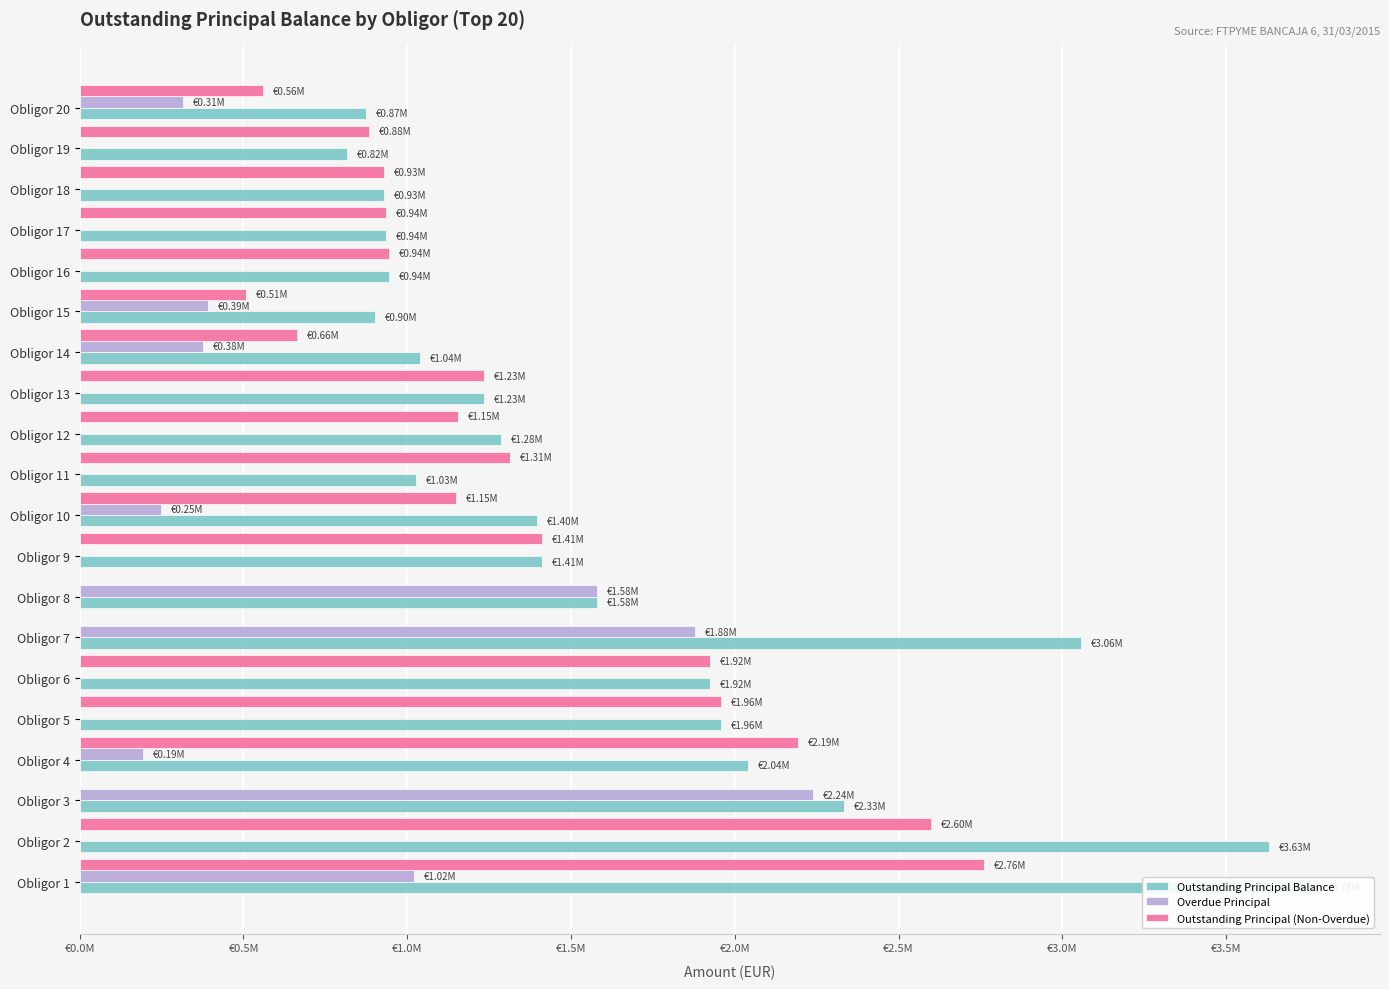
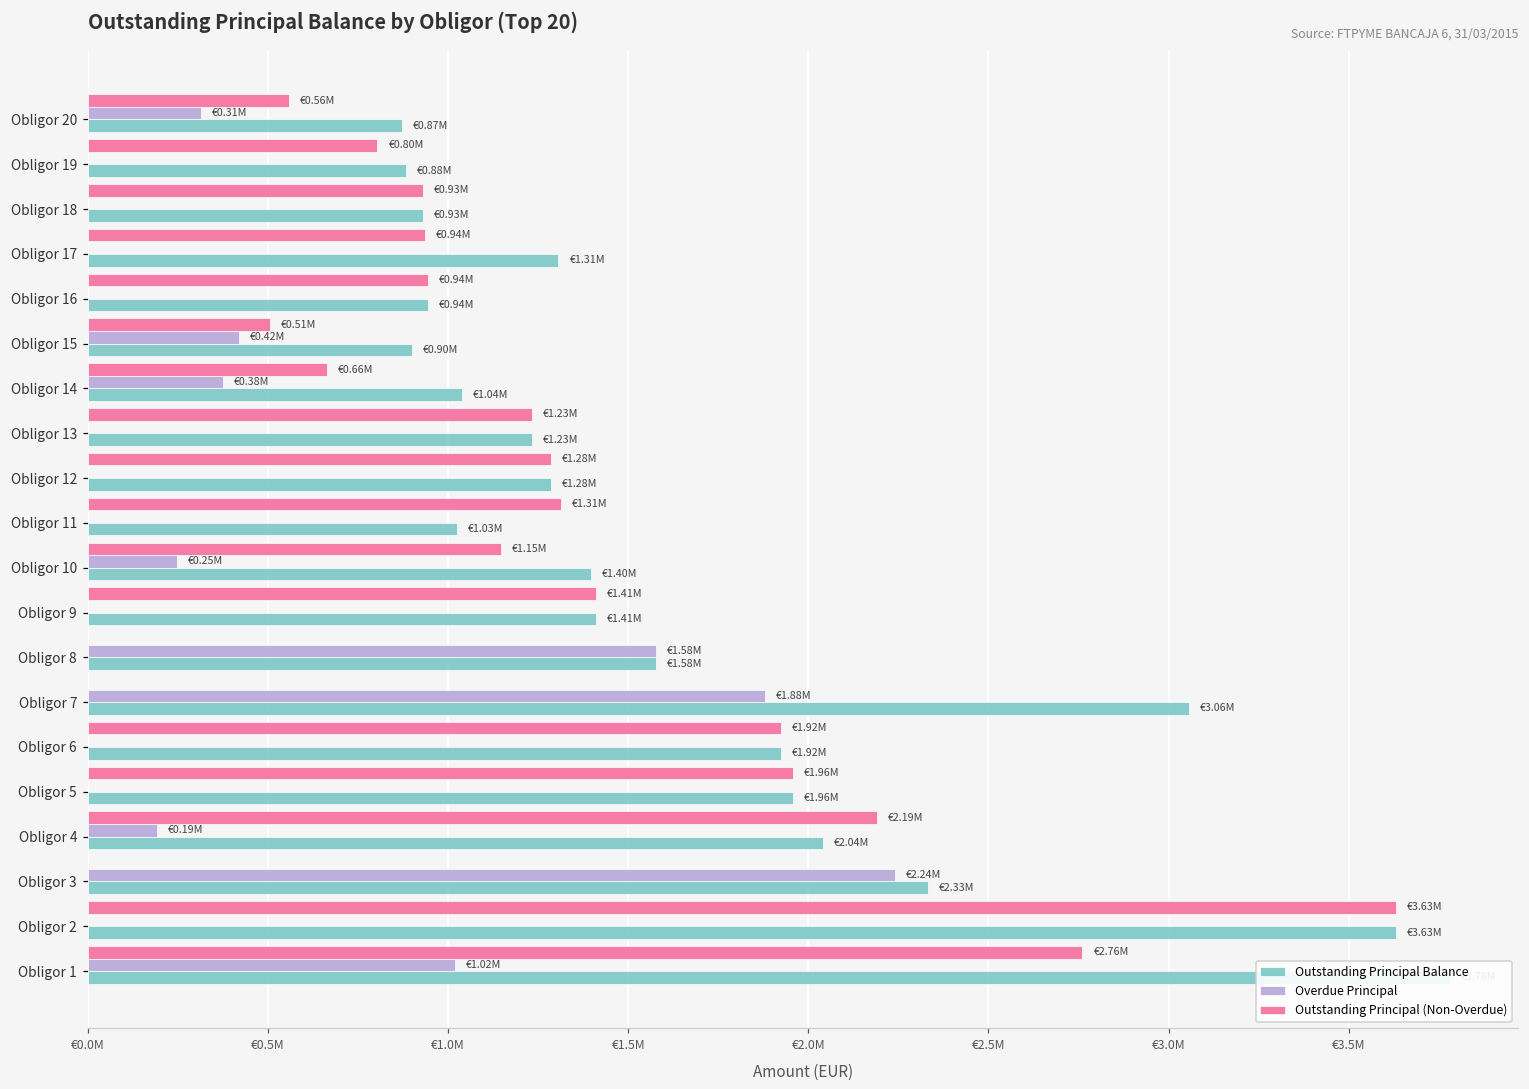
  {
    "Outstanding Principal Balance": {
      "Obligor 20": "€0.87M",
-     "Obligor 19": "€0.82M",
+     "Obligor 19": "€0.88M",
      "Obligor 18": "€0.93M",
-     "Obligor 17": "€0.94M",
+     "Obligor 17": "€1.31M",
      "Obligor 16": "€0.94M",
      "Obligor 15": "€0.90M",
      "Obligor 14": "€1.04M",
      "Obligor 13": "€1.23M",
      "Obligor 12": "€1.28M",
      "Obligor 11": "€1.03M",
      "Obligor 10": "€1.40M",
      "Obligor 9": "€1.41M",
      "Obligor 8": "€1.58M",
      "Obligor 7": "€3.06M",
      "Obligor 6": "€1.92M",
      "Obligor 5": "€1.96M",
      "Obligor 4": "€2.04M",
      "Obligor 3": "€2.33M",
      "Obligor 2": "€3.63M"
    },
    "Overdue Principal": {
      "Obligor 20": "€0.31M",
-     "Obligor 15": "€0.39M",
+     "Obligor 15": "€0.42M",
      "Obligor 14": "€0.38M",
      "Obligor 10": "€0.25M",
      "Obligor 8": "€1.58M",
      "Obligor 7": "€1.88M",
      "Obligor 4": "€0.19M",
      "Obligor 3": "€2.24M",
      "Obligor 1": "€1.02M"
    },
    "Outstanding Principal (Non-Overdue)": {
      "Obligor 20": "€0.56M",
-     "Obligor 19": "€0.88M",
+     "Obligor 19": "€0.80M",
      "Obligor 18": "€0.93M",
      "Obligor 17": "€0.94M",
      "Obligor 16": "€0.94M",
      "Obligor 15": "€0.51M",
      "Obligor 14": "€0.66M",
      "Obligor 13": "€1.23M",
-     "Obligor 12": "€1.15M",
+     "Obligor 12": "€1.28M",
      "Obligor 11": "€1.31M",
      "Obligor 10": "€1.15M",
      "Obligor 9": "€1.41M",
      "Obligor 6": "€1.92M",
      "Obligor 5": "€1.96M",
      "Obligor 4": "€2.19M",
-     "Obligor 2": "€2.60M",
+     "Obligor 2": "€3.63M",
      "Obligor 1": "€2.76M"
    }
  }
